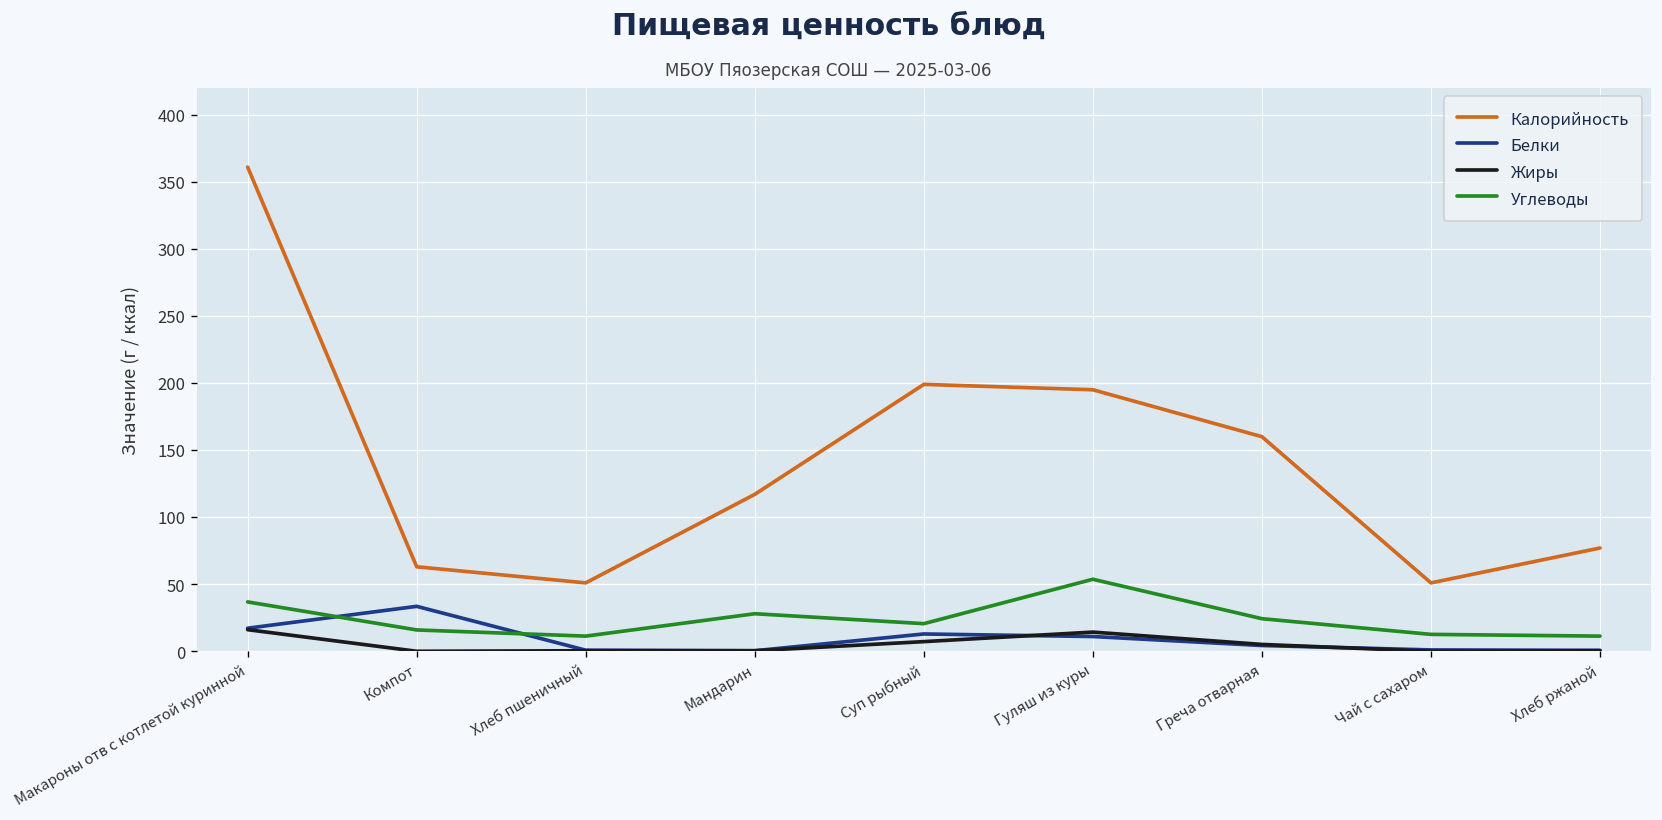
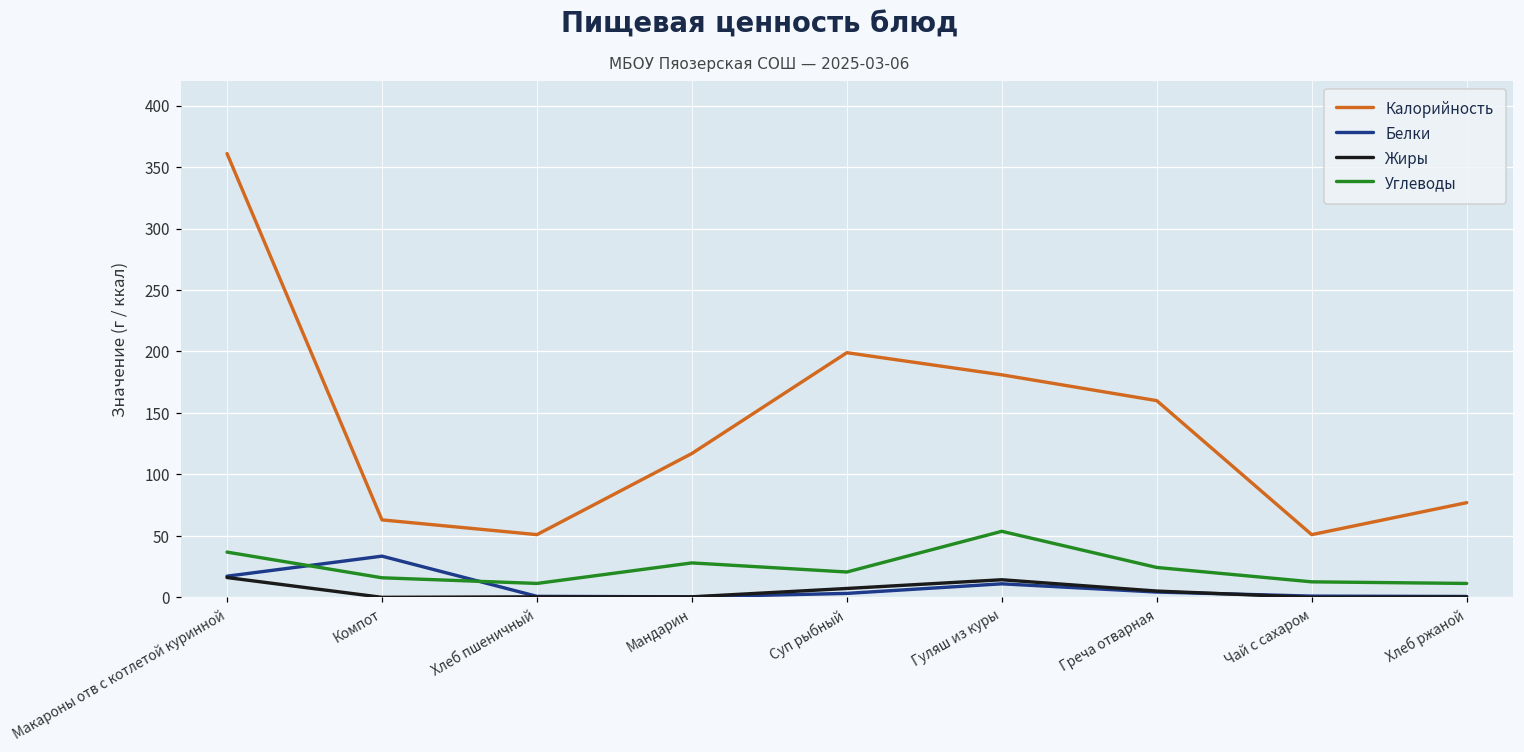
  {
    "Калорийность": {
      "Макароны отв с котлетой куринной": 361,
      "Компот": 63,
      "Хлеб пшеничный": 51,
      "Мандарин": 117,
      "Суп рыбный": 199,
-     "Гуляш из куры": 195,
+     "Гуляш из куры": 181,
      "Греча отварная": 160,
      "Чай с сахаром": 51,
      "Хлеб ржаной": 77
    },
    "Белки": {
      "Компот": 34,
-     "Суп рыбный": 13,
+     "Суп рыбный": 3,
      "Гуляш из куры": 11
    },
    "Жиры": {
      "Компот": 0,
      "Суп рыбный": 7,
      "Гуляш из куры": 14
    },
    "Углеводы": {
      "Макароны отв с котлетой куринной": 37,
      "Компот": 16,
      "Хлеб пшеничный": 11,
      "Мандарин": 28,
      "Суп рыбный": 21,
      "Гуляш из куры": 54,
      "Греча отварная": 24,
      "Чай с сахаром": 13,
      "Хлеб ржаной": 11
    }
  }
